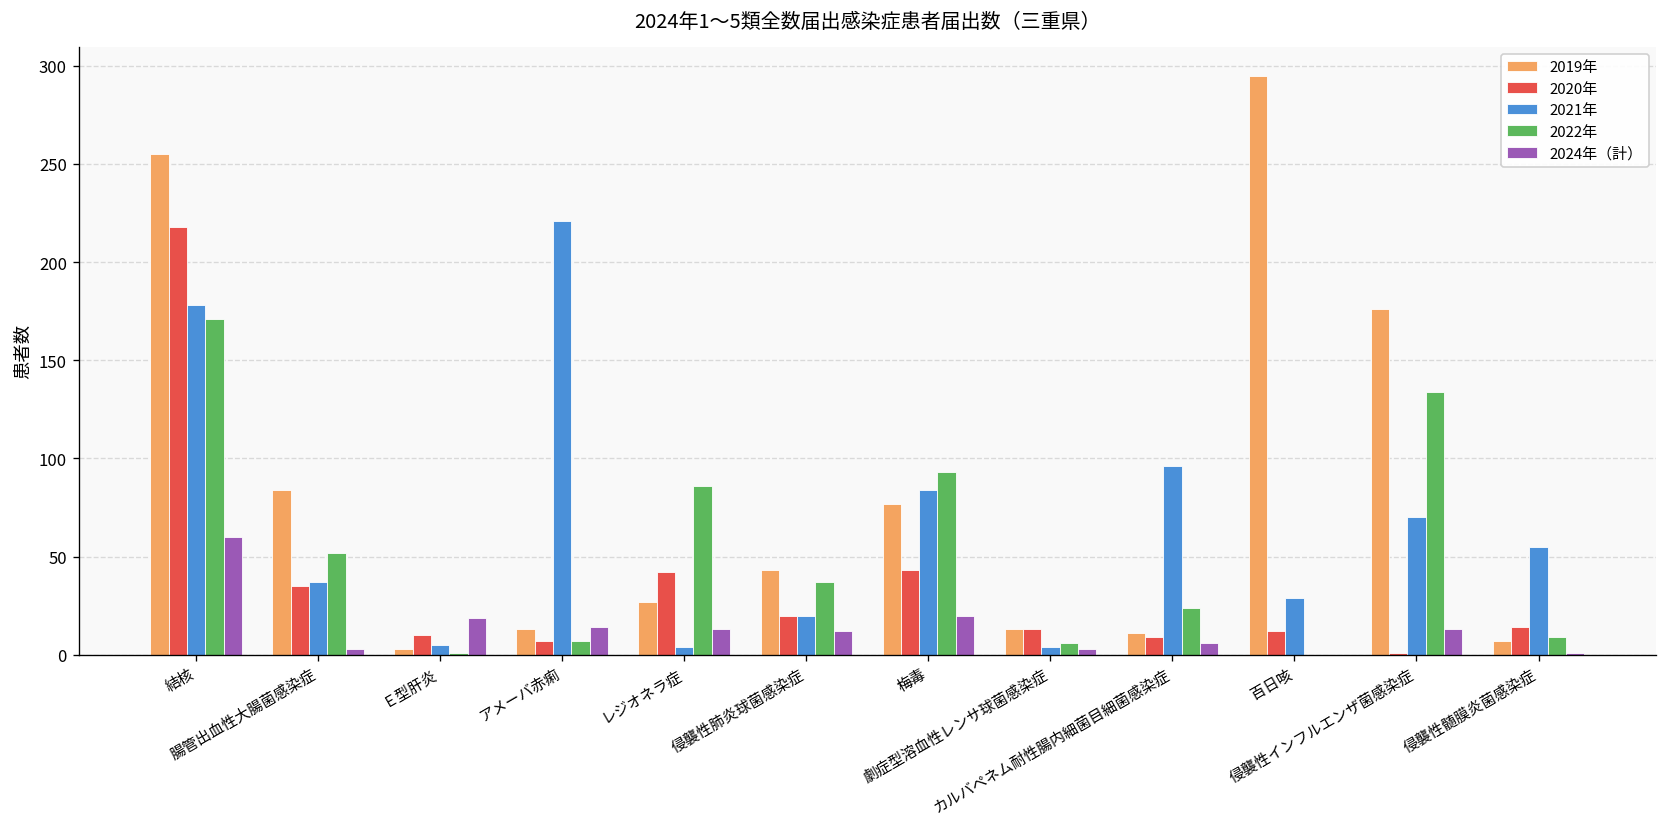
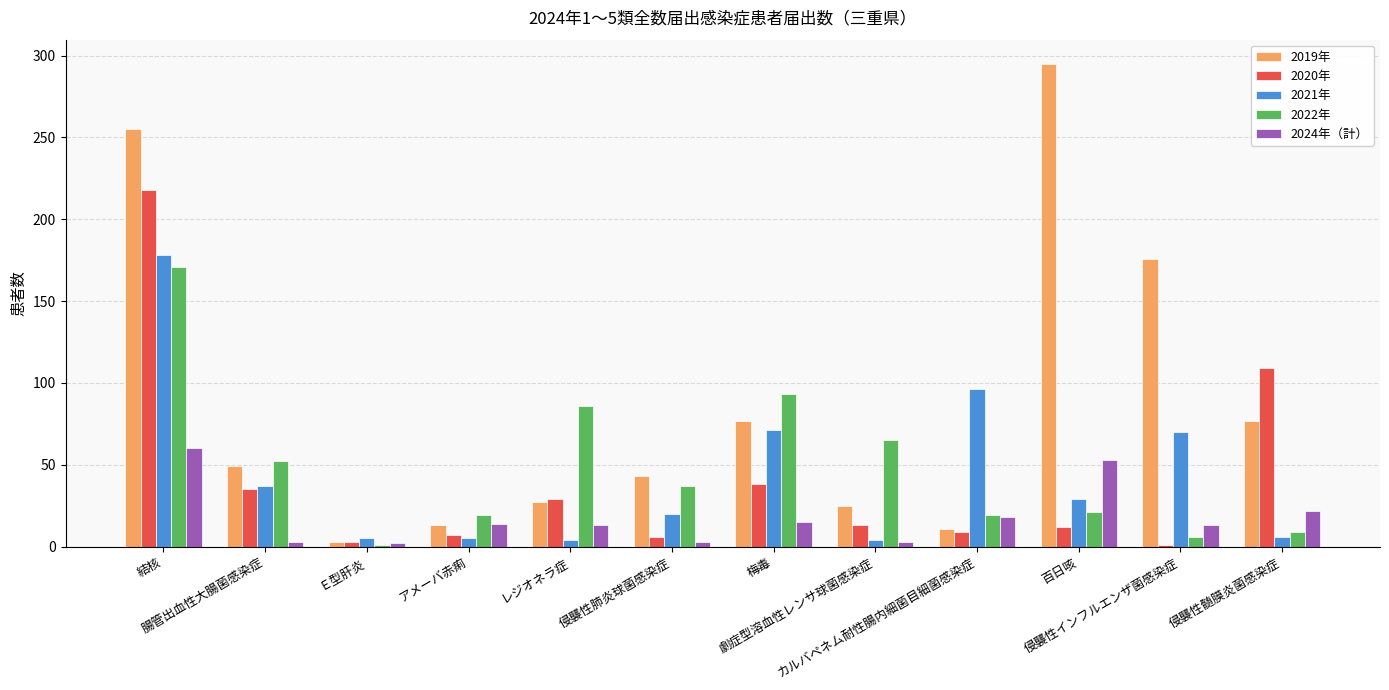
  {
    "2019年": {
      "結核": 255,
-     "腸管出血性大腸菌感染症": 84,
+     "腸管出血性大腸菌感染症": 49,
      "Ｅ型肝炎": 3,
      "アメーバ赤痢": 13,
      "レジオネラ症": 27,
      "侵襲性肺炎球菌感染症": 43,
      "梅毒": 77,
-     "劇症型溶血性レンサ球菌感染症": 13,
+     "劇症型溶血性レンサ球菌感染症": 25,
      "カルバペネム耐性腸内細菌目細菌感染症": 11,
      "百日咳": 295,
      "侵襲性インフルエンザ菌感染症": 176,
-     "侵襲性髄膜炎菌感染症": 7
+     "侵襲性髄膜炎菌感染症": 77
    },
    "2020年": {
      "結核": 218,
      "腸管出血性大腸菌感染症": 35,
-     "Ｅ型肝炎": 10,
+     "Ｅ型肝炎": 3,
      "アメーバ赤痢": 7,
-     "レジオネラ症": 42,
-     "侵襲性肺炎球菌感染症": 20,
-     "梅毒": 43,
+     "レジオネラ症": 29,
+     "侵襲性肺炎球菌感染症": 6,
+     "梅毒": 38,
      "劇症型溶血性レンサ球菌感染症": 13,
      "カルバペネム耐性腸内細菌目細菌感染症": 9,
      "百日咳": 12,
-     "侵襲性髄膜炎菌感染症": 14
+     "侵襲性髄膜炎菌感染症": 109
    },
    "2021年": {
      "結核": 178,
      "腸管出血性大腸菌感染症": 37,
      "Ｅ型肝炎": 5,
-     "アメーバ赤痢": 221,
+     "アメーバ赤痢": 5,
      "レジオネラ症": 4,
      "侵襲性肺炎球菌感染症": 20,
-     "梅毒": 84,
+     "梅毒": 71,
      "劇症型溶血性レンサ球菌感染症": 4,
      "カルバペネム耐性腸内細菌目細菌感染症": 96,
      "百日咳": 29,
      "侵襲性インフルエンザ菌感染症": 70,
-     "侵襲性髄膜炎菌感染症": 55
+     "侵襲性髄膜炎菌感染症": 6
    },
    "2022年": {
      "結核": 171,
      "腸管出血性大腸菌感染症": 52,
-     "アメーバ赤痢": 7,
+     "アメーバ赤痢": 19,
      "レジオネラ症": 86,
      "侵襲性肺炎球菌感染症": 37,
      "梅毒": 93,
-     "劇症型溶血性レンサ球菌感染症": 6,
-     "カルバペネム耐性腸内細菌目細菌感染症": 24,
-     "百日咳": 0,
-     "侵襲性インフルエンザ菌感染症": 134,
+     "劇症型溶血性レンサ球菌感染症": 65,
+     "カルバペネム耐性腸内細菌目細菌感染症": 19,
+     "百日咳": 21,
+     "侵襲性インフルエンザ菌感染症": 6,
      "侵襲性髄膜炎菌感染症": 9
    },
    "2024年（計）": {
      "結核": 60,
      "腸管出血性大腸菌感染症": 3,
-     "Ｅ型肝炎": 19,
+     "Ｅ型肝炎": 2,
      "アメーバ赤痢": 14,
      "レジオネラ症": 13,
-     "侵襲性肺炎球菌感染症": 12,
-     "梅毒": 20,
+     "侵襲性肺炎球菌感染症": 3,
+     "梅毒": 15,
      "劇症型溶血性レンサ球菌感染症": 3,
-     "カルバペネム耐性腸内細菌目細菌感染症": 6,
-     "百日咳": 0,
+     "カルバペネム耐性腸内細菌目細菌感染症": 18,
+     "百日咳": 53,
      "侵襲性インフルエンザ菌感染症": 13,
-     "侵襲性髄膜炎菌感染症": 1
+     "侵襲性髄膜炎菌感染症": 22
    }
  }
